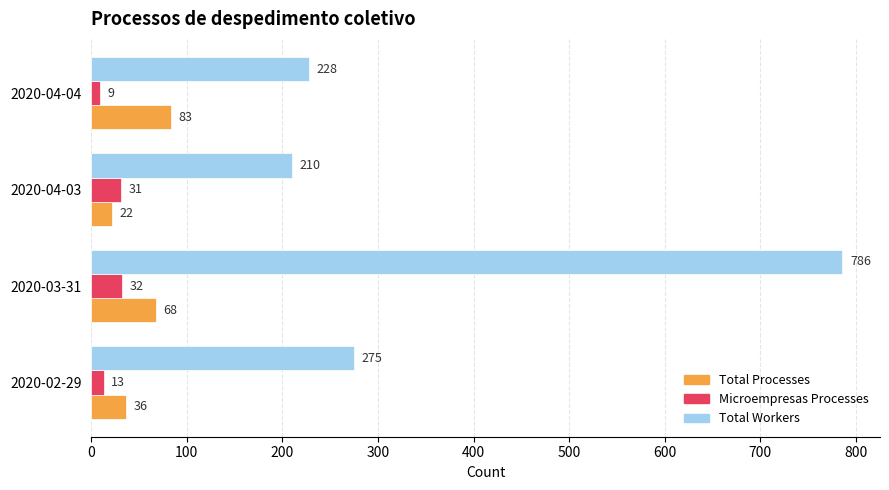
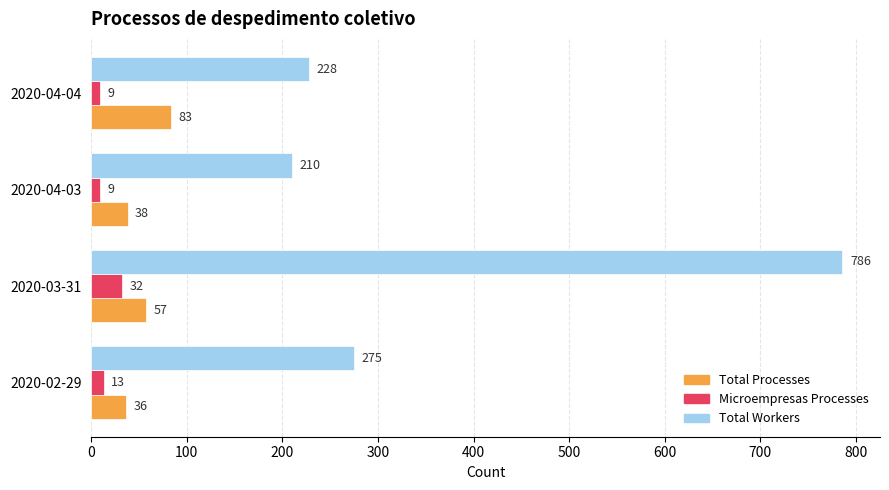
  {
    "Total Processes": {
      "2020-04-04": 83,
-     "2020-04-03": 22,
-     "2020-03-31": 68,
+     "2020-04-03": 38,
+     "2020-03-31": 57,
      "2020-02-29": 36
    },
    "Microempresas Processes": {
      "2020-04-04": 9,
-     "2020-04-03": 31,
+     "2020-04-03": 9,
      "2020-03-31": 32,
      "2020-02-29": 13
    },
    "Total Workers": {
      "2020-04-04": 228,
      "2020-04-03": 210,
      "2020-03-31": 786,
      "2020-02-29": 275
    }
  }
